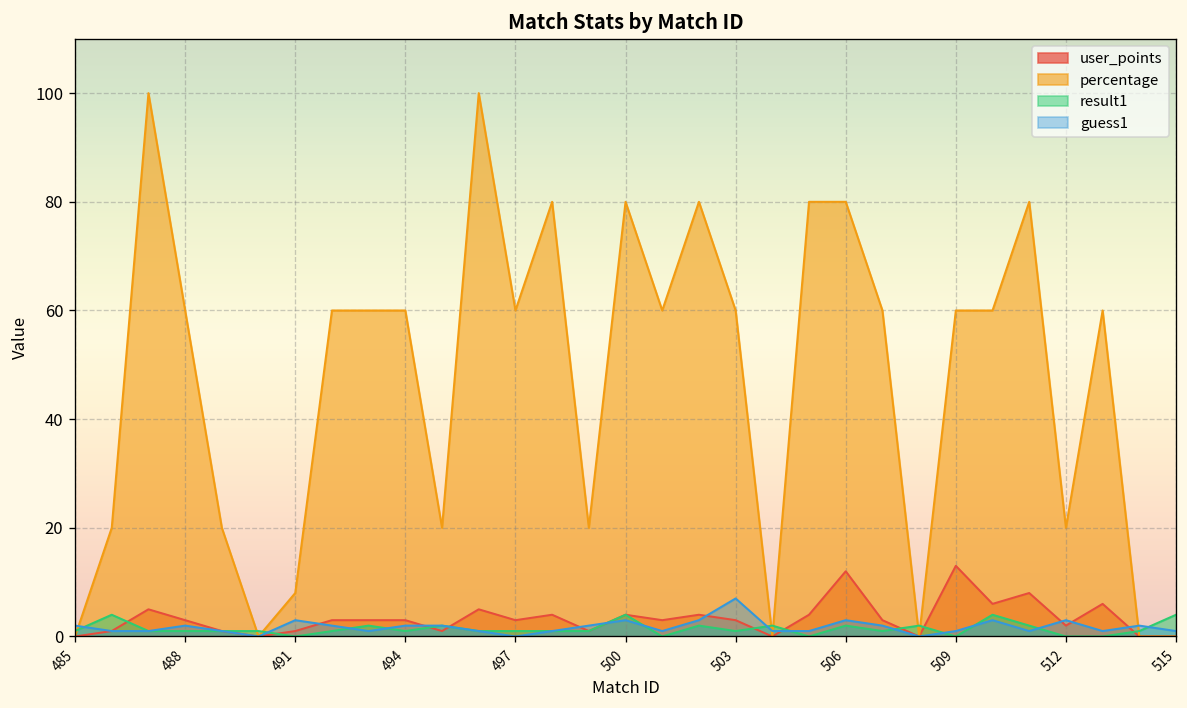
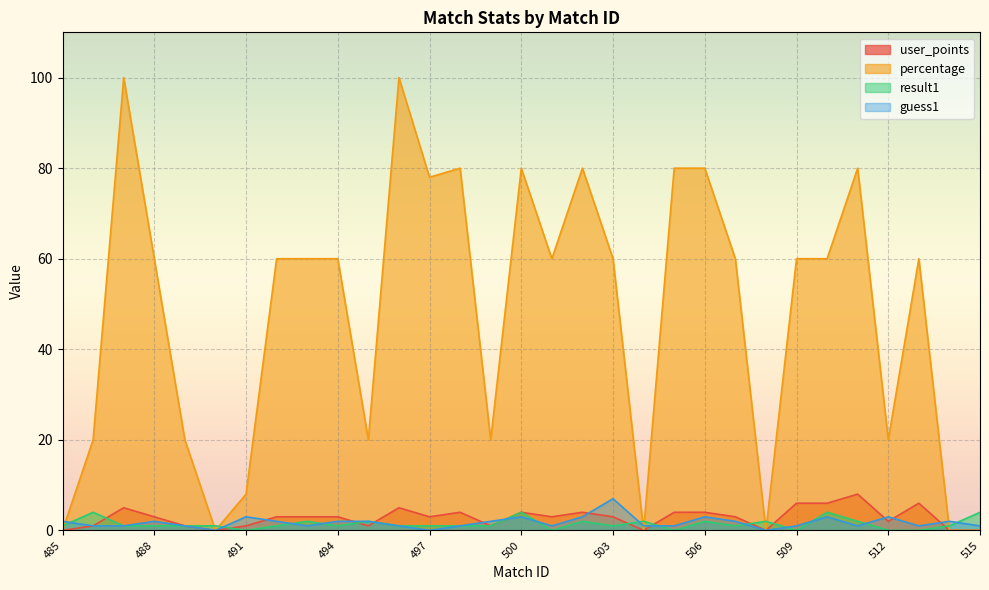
  {
    "user_points": {
      "488": 3,
      "491": 1,
      "494": 3,
      "497": 3,
      "503": 3,
-     "506": 12,
-     "509": 13,
+     "506": 4,
+     "509": 6,
      "512": 2
    },
    "percentage": {
      "488": 60,
      "491": 8,
      "494": 60,
-     "497": 60,
+     "497": 78,
      "500": 80,
      "503": 60,
      "506": 80,
      "509": 60,
      "512": 20
    },
    "result1": {
      "485": 1,
      "488": 1,
      "491": 0,
      "494": 1,
      "497": 1,
      "503": 1,
      "506": 2,
      "509": 0,
      "512": 0,
      "515": 4
    },
    "guess1": {
      "485": 2,
      "488": 2,
      "491": 3,
      "494": 2,
      "497": 0,
      "500": 3,
      "503": 7,
      "506": 3,
      "509": 1,
      "512": 3,
      "515": 1
    }
  }
